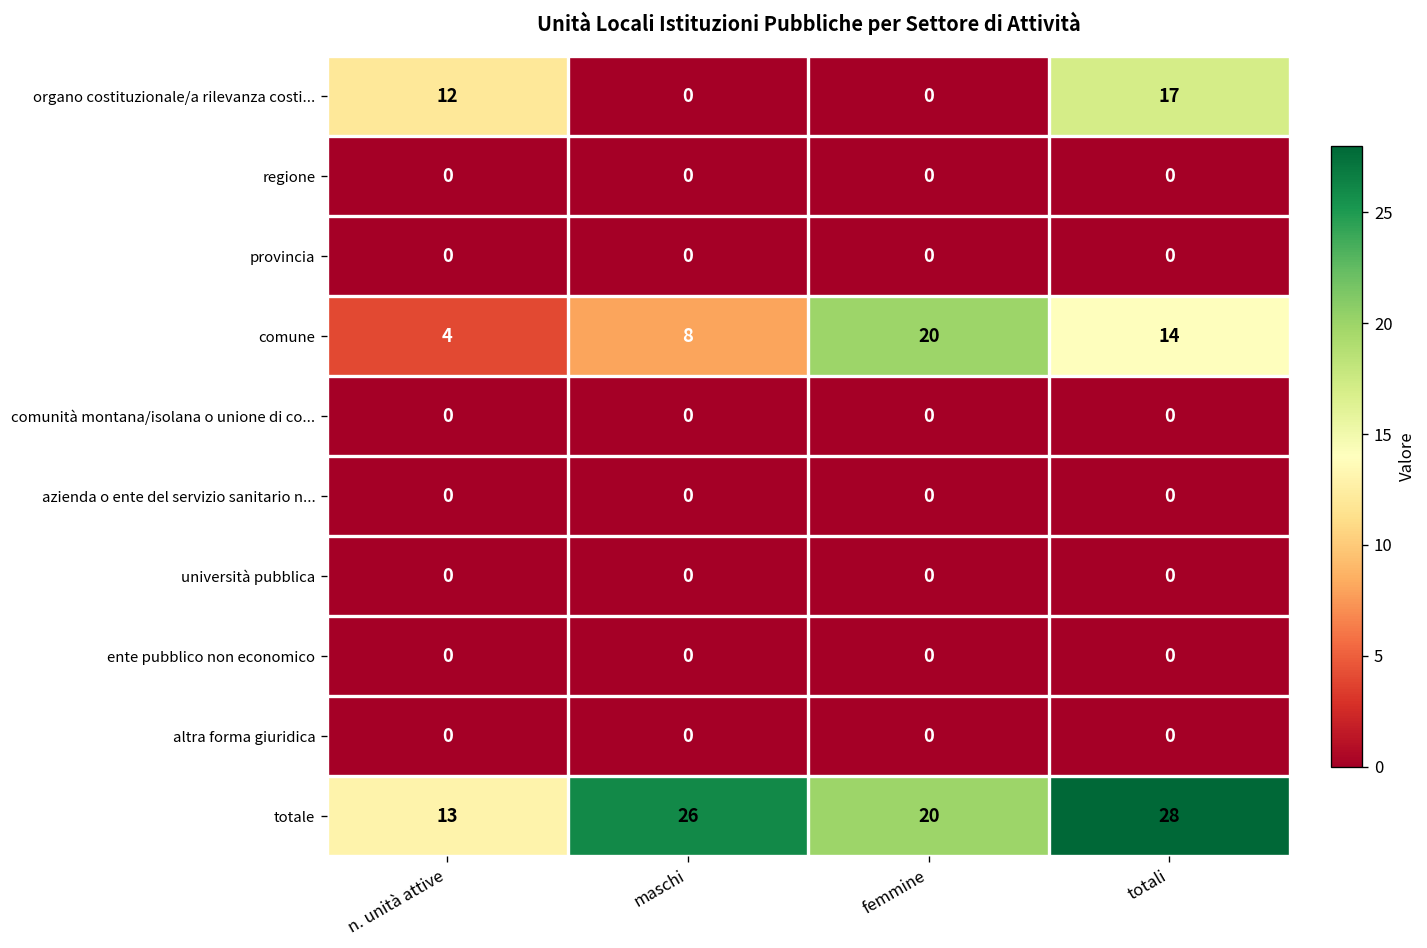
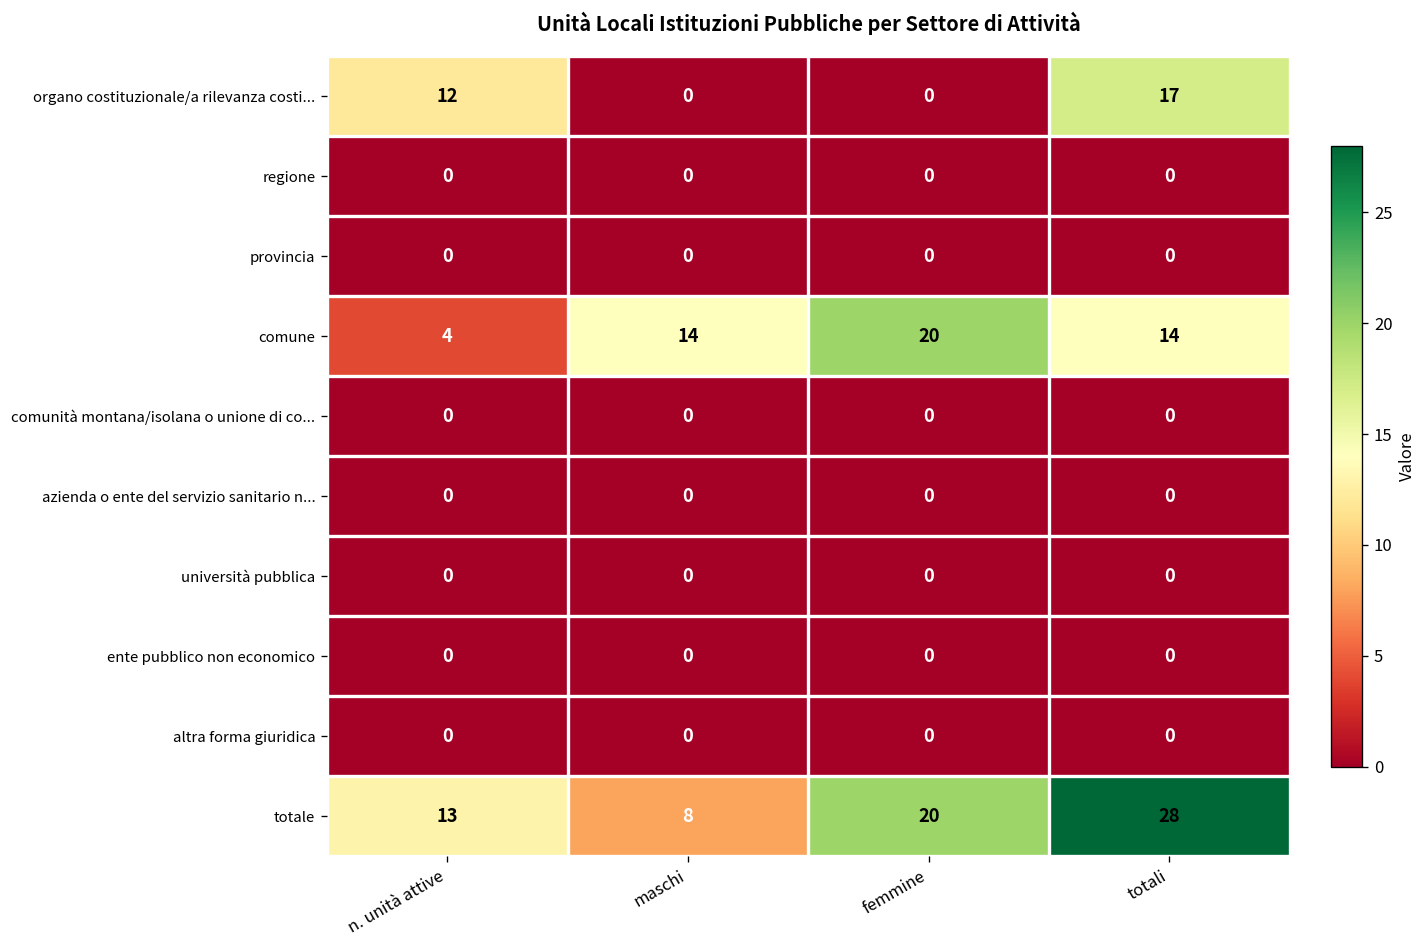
  {
    "organo costituzionale/a rilevanza costi...": {
      "n. unità attive": 12,
      "maschi": 0,
      "femmine": 0,
      "totali": 17
    },
    "regione": {
      "n. unità attive": 0,
      "maschi": 0,
      "femmine": 0,
      "totali": 0
    },
    "provincia": {
      "n. unità attive": 0,
      "maschi": 0,
      "femmine": 0,
      "totali": 0
    },
    "comune": {
      "n. unità attive": 4,
-     "maschi": 8,
+     "maschi": 14,
      "femmine": 20,
      "totali": 14
    },
    "comunità montana/isolana o unione di co...": {
      "n. unità attive": 0,
      "maschi": 0,
      "femmine": 0,
      "totali": 0
    },
    "azienda o ente del servizio sanitario n...": {
      "n. unità attive": 0,
      "maschi": 0,
      "femmine": 0,
      "totali": 0
    },
    "università pubblica": {
      "n. unità attive": 0,
      "maschi": 0,
      "femmine": 0,
      "totali": 0
    },
    "ente pubblico non economico": {
      "n. unità attive": 0,
      "maschi": 0,
      "femmine": 0,
      "totali": 0
    },
    "altra forma giuridica": {
      "n. unità attive": 0,
      "maschi": 0,
      "femmine": 0,
      "totali": 0
    },
    "totale": {
      "n. unità attive": 13,
-     "maschi": 26,
+     "maschi": 8,
      "femmine": 20,
      "totali": 28
    }
  }
